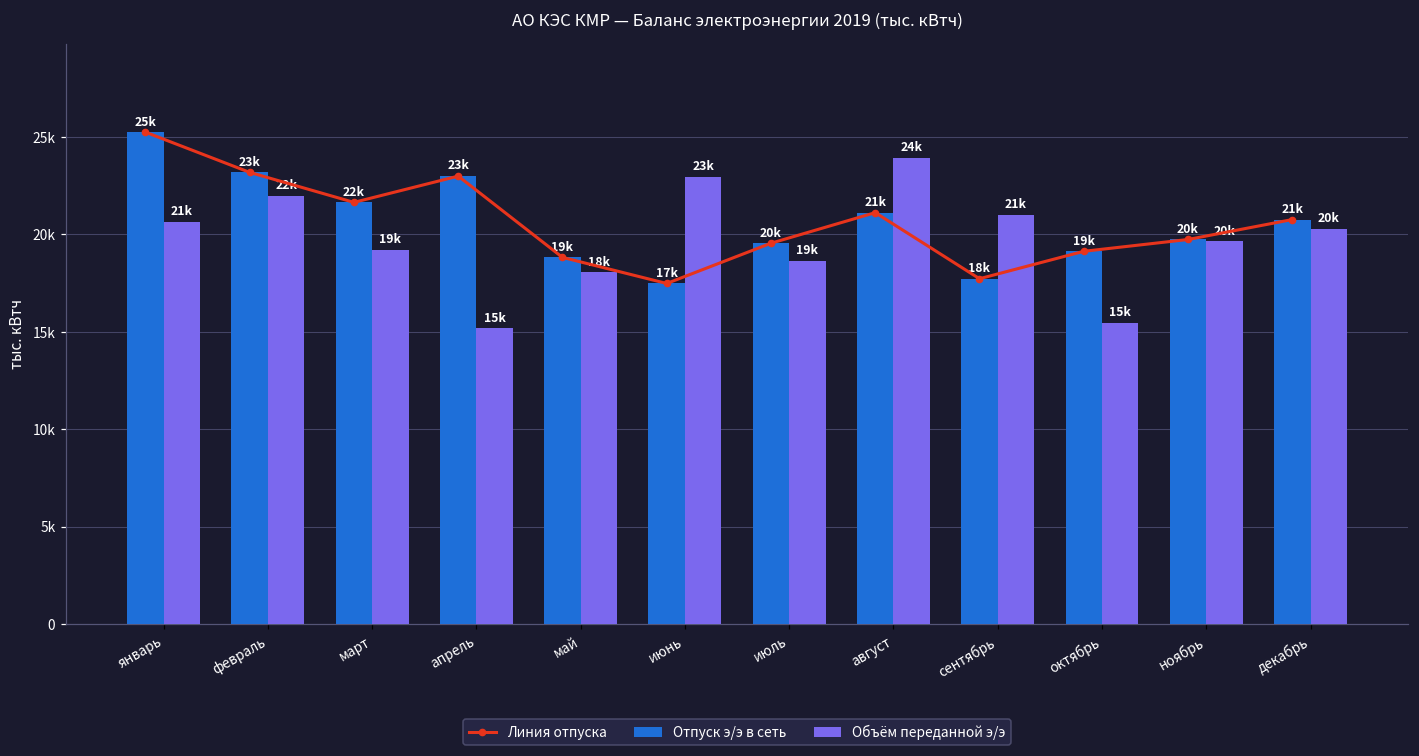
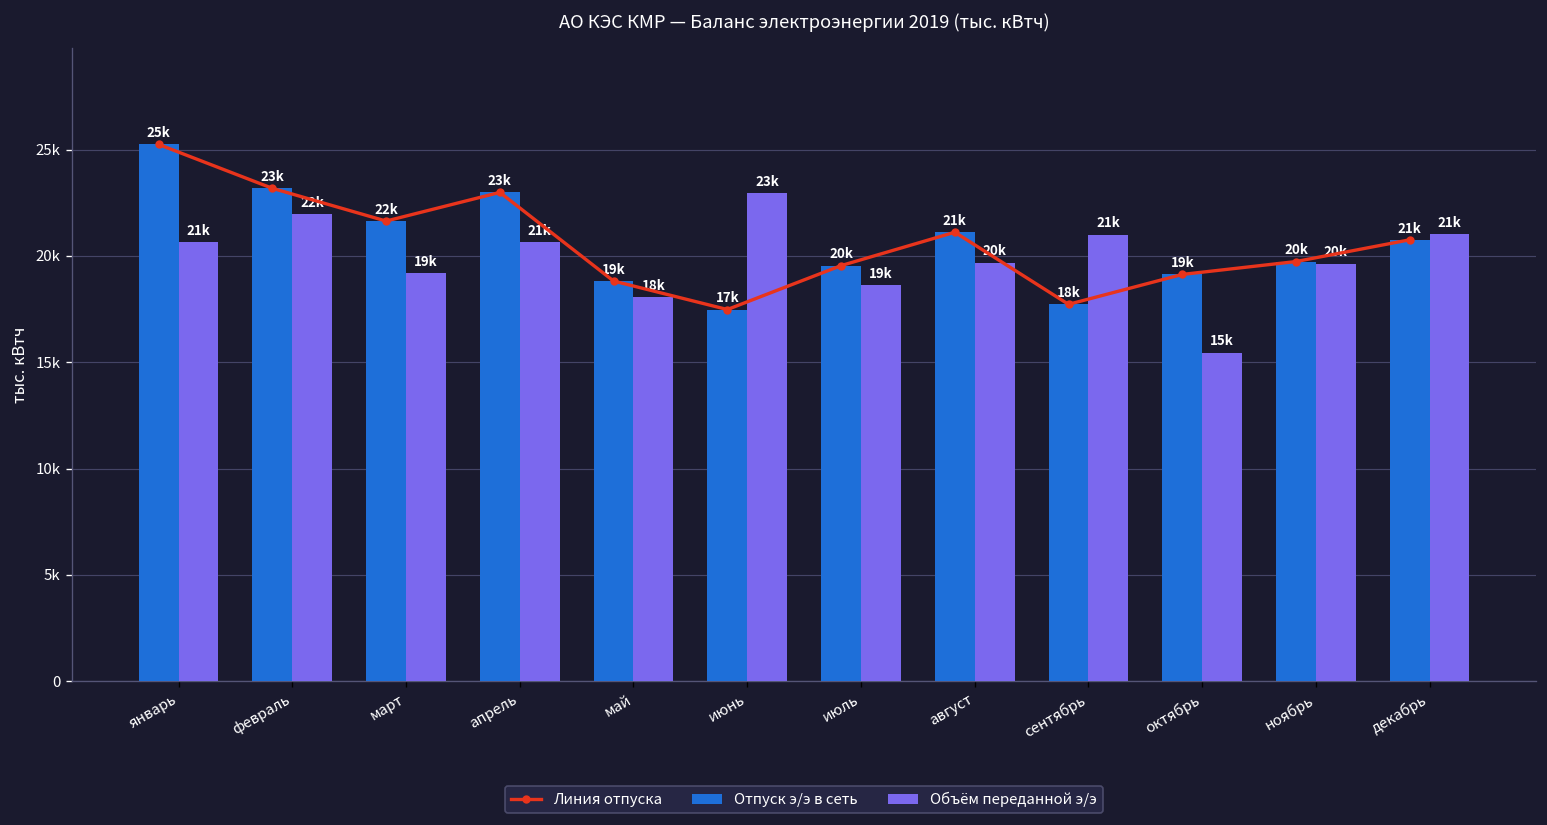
  {
    "Отпуск э/э в сеть": {
      "январь": "25k",
      "февраль": "23k",
      "март": "22k",
      "апрель": "23k",
      "май": "19k",
      "июнь": "17k",
      "июль": "20k",
      "август": "21k",
      "сентябрь": "18k",
      "октябрь": "19k",
      "ноябрь": "20k",
      "декабрь": "21k"
    },
    "Объём переданной э/э": {
      "январь": "21k",
      "февраль": "22k",
      "март": "19k",
-     "апрель": "15k",
+     "апрель": "21k",
      "май": "18k",
      "июнь": "23k",
      "июль": "19k",
-     "август": "24k",
+     "август": "20k",
      "сентябрь": "21k",
      "октябрь": "15k",
      "ноябрь": "20k",
-     "декабрь": "20k"
+     "декабрь": "21k"
    }
  }
